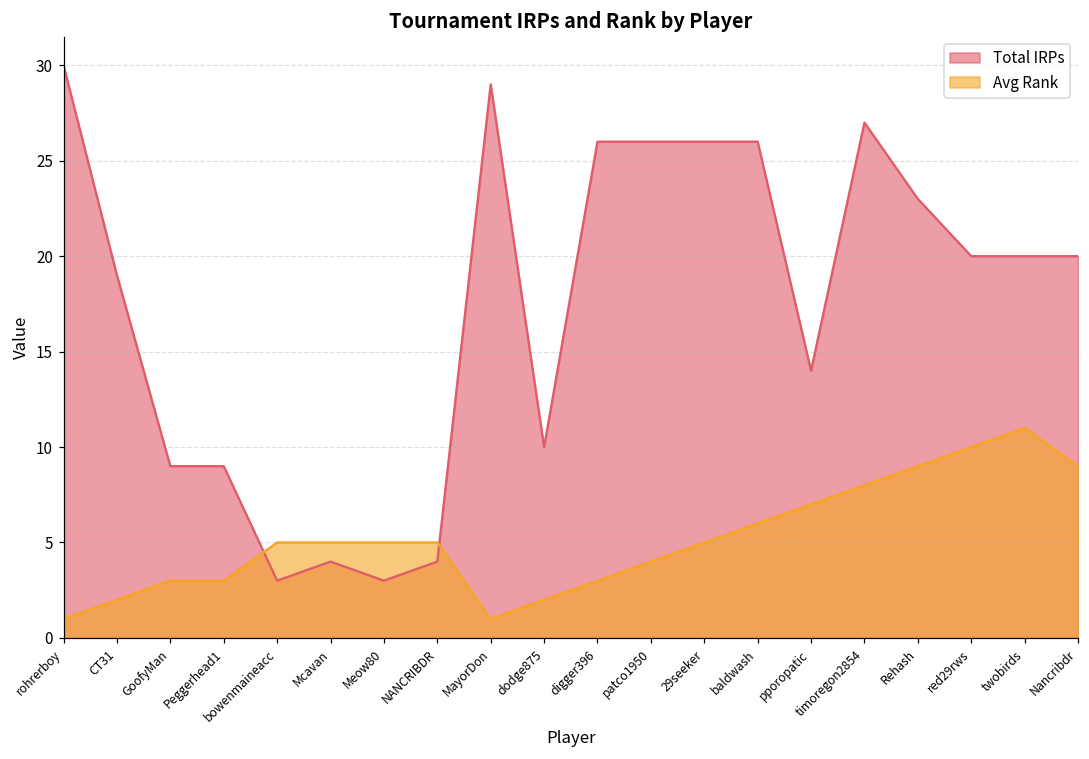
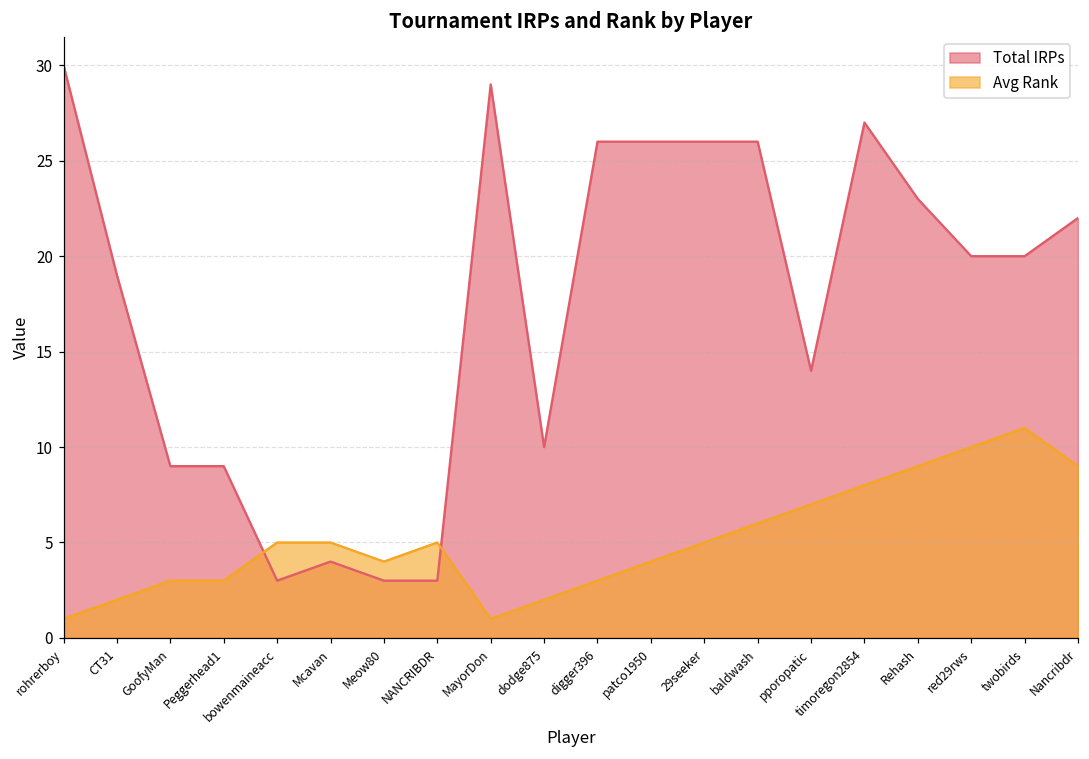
  {
    "Total IRPs": {
      "rohrerboy": 30,
      "CT31": 19,
      "GoofyMan": 9,
      "Peggerhead1": 9,
      "bowenmaineacc": 3,
      "Mcavan": 4,
      "Meow80": 3,
-     "NANCRIBDR": 4,
+     "NANCRIBDR": 3,
      "MayorDon": 29,
      "dodge875": 10,
      "digger396": 26,
      "patco1950": 26,
      "29seeker": 26,
      "baldwash": 26,
      "pporopatic": 14,
      "timoregon2854": 27,
      "Rehash": 23,
      "red29rws": 20,
      "twobirds": 20,
-     "Nancribdr": 20
+     "Nancribdr": 22
    },
    "Avg Rank": {
      "rohrerboy": 1,
      "CT31": 2,
      "GoofyMan": 3,
      "Peggerhead1": 3,
      "bowenmaineacc": 5,
      "Mcavan": 5,
-     "Meow80": 5,
+     "Meow80": 4,
      "NANCRIBDR": 5,
      "MayorDon": 1,
      "dodge875": 2,
      "digger396": 3,
      "patco1950": 4,
      "29seeker": 5,
      "baldwash": 6,
      "pporopatic": 7,
      "timoregon2854": 8,
      "Rehash": 9,
      "red29rws": 10,
      "twobirds": 11,
      "Nancribdr": 9
    }
  }
